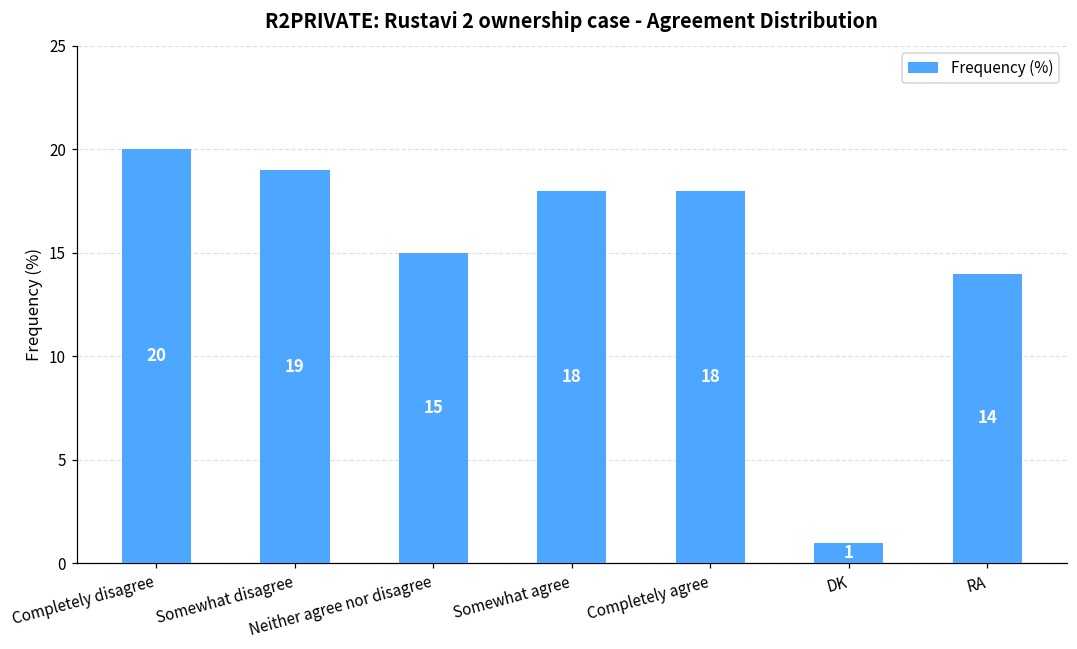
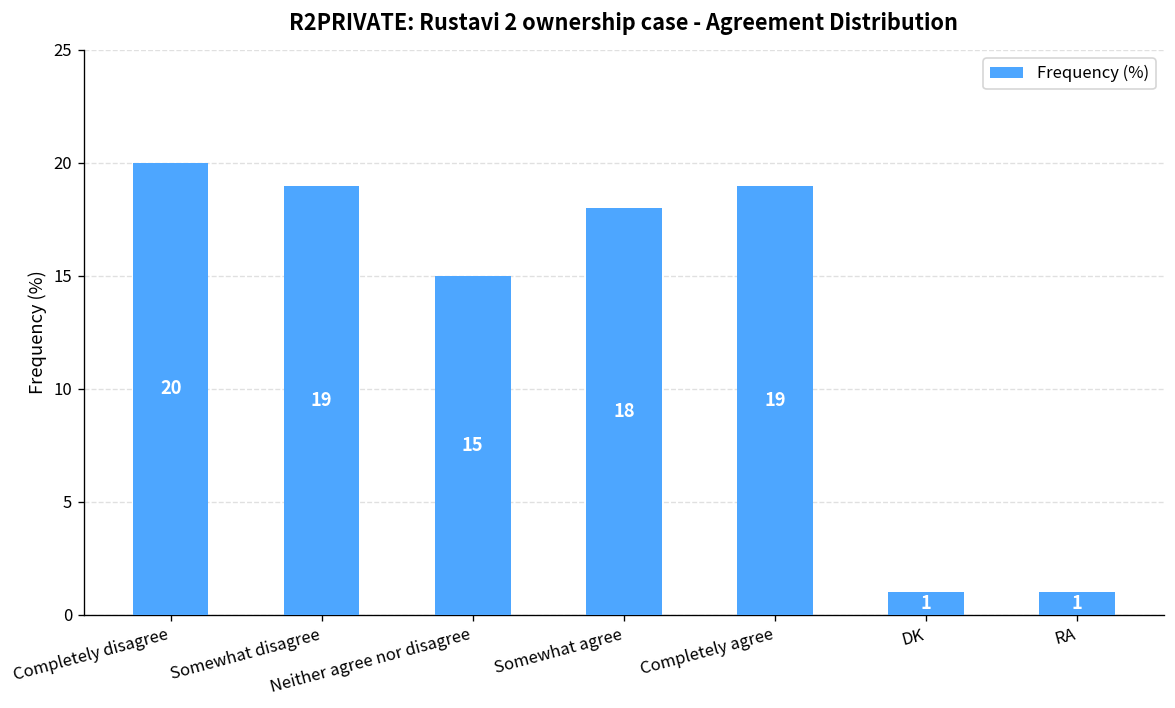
  {
    "Completely disagree": 20,
    "Somewhat disagree": 19,
    "Neither agree nor disagree": 15,
    "Somewhat agree": 18,
-   "Completely agree": 18,
+   "Completely agree": 19,
    "DK": 1,
-   "RA": 14
+   "RA": 1
  }
